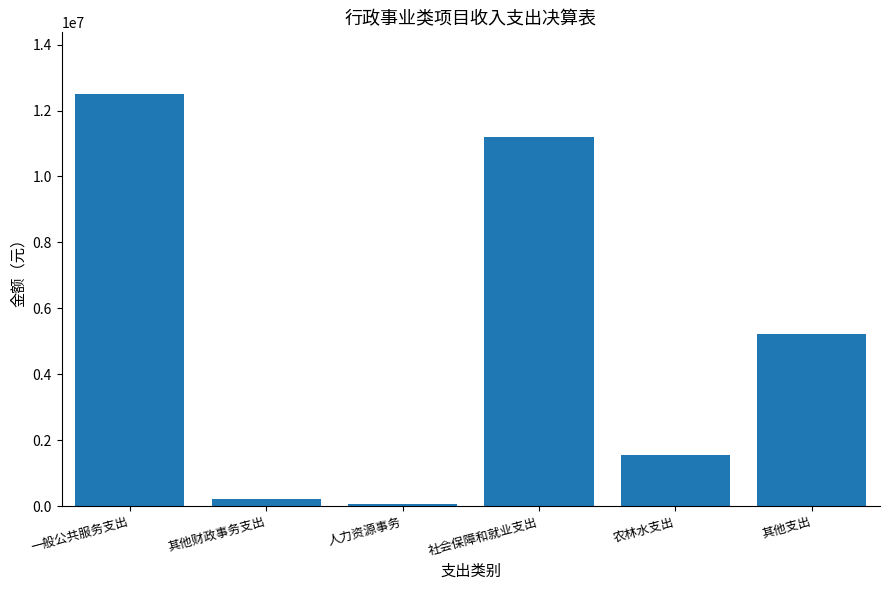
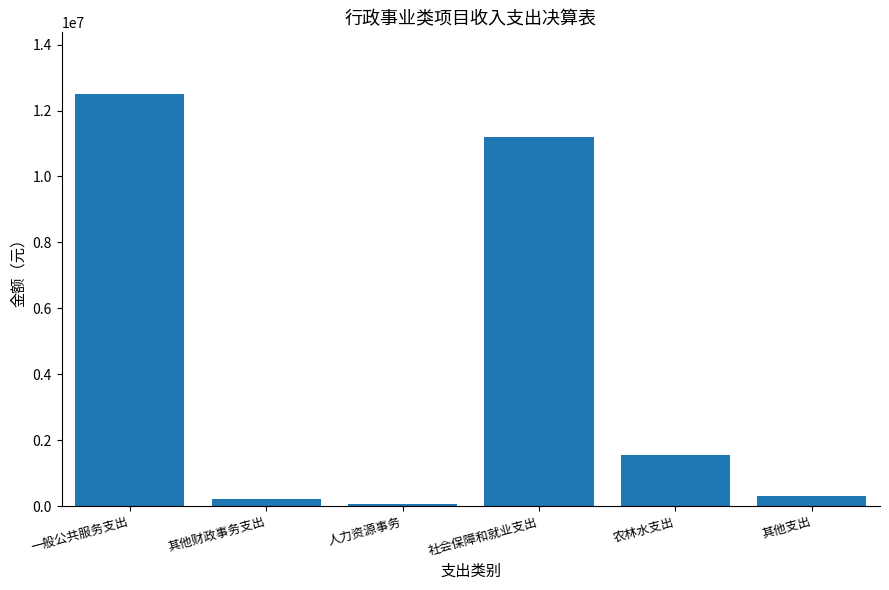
  {
    "一般公共服务支出": 12500000,
    "其他财政事务支出": 200000,
    "社会保障和就业支出": 11200000,
    "农林水支出": 1500000,
-   "其他支出": 5200000
+   "其他支出": 300000
  }
